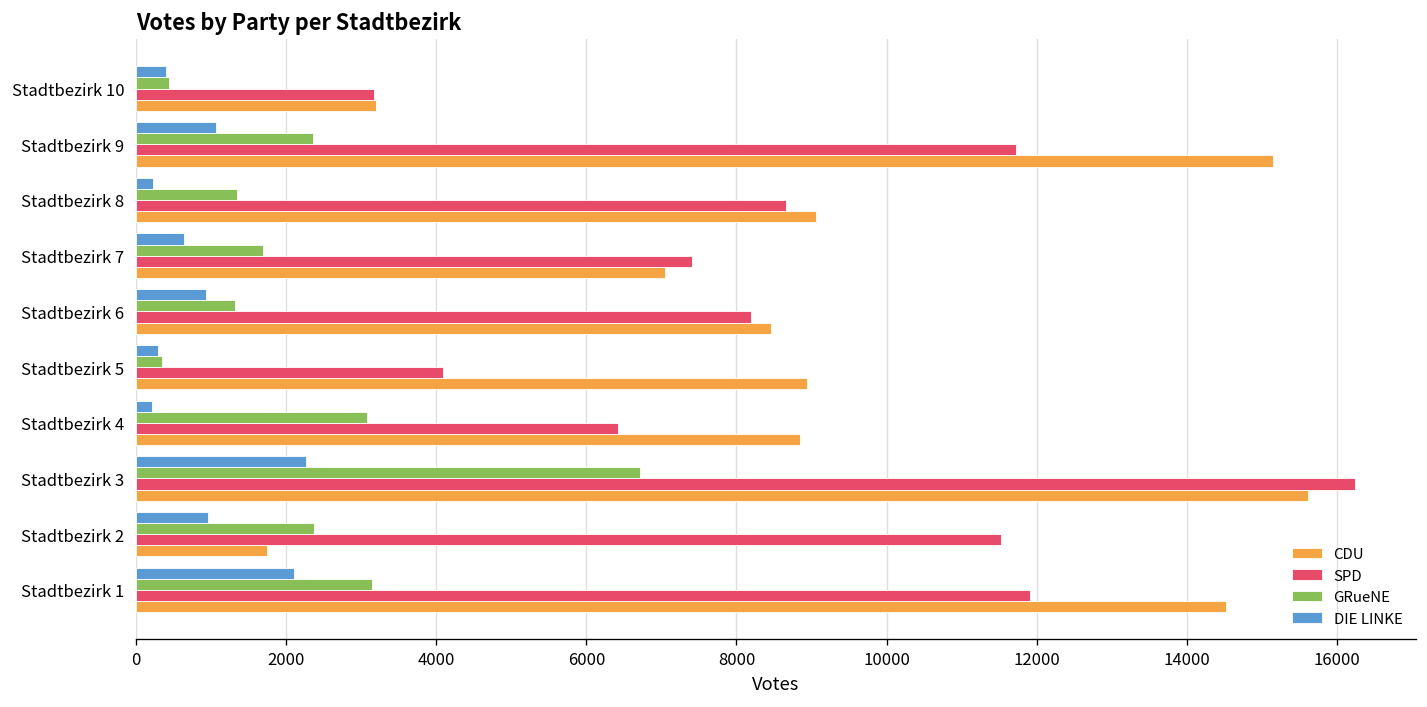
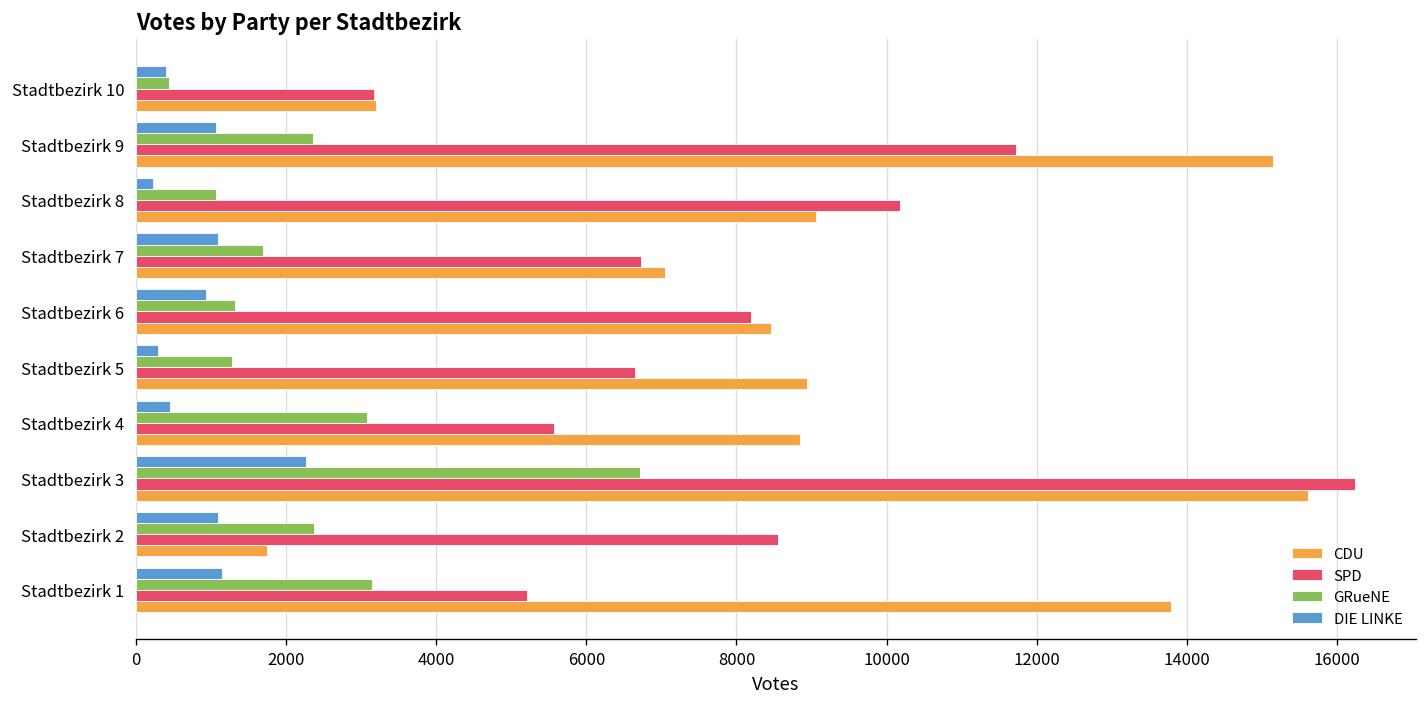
  {
    "CDU": {
      "Stadtbezirk 10": 3200,
      "Stadtbezirk 9": 15100,
      "Stadtbezirk 8": 9100,
      "Stadtbezirk 7": 7000,
      "Stadtbezirk 6": 8500,
      "Stadtbezirk 5": 8900,
      "Stadtbezirk 4": 8800,
      "Stadtbezirk 3": 15600,
      "Stadtbezirk 2": 1700,
-     "Stadtbezirk 1": 14500
+     "Stadtbezirk 1": 13800
    },
    "SPD": {
      "Stadtbezirk 10": 3200,
      "Stadtbezirk 9": 11700,
-     "Stadtbezirk 8": 8700,
-     "Stadtbezirk 7": 7400,
+     "Stadtbezirk 8": 10200,
+     "Stadtbezirk 7": 6700,
      "Stadtbezirk 6": 8200,
-     "Stadtbezirk 5": 4100,
-     "Stadtbezirk 4": 6400,
+     "Stadtbezirk 5": 6700,
+     "Stadtbezirk 4": 5600,
      "Stadtbezirk 3": 16200,
-     "Stadtbezirk 2": 11500,
-     "Stadtbezirk 1": 11900
+     "Stadtbezirk 2": 8600,
+     "Stadtbezirk 1": 5200
    },
    "GRueNE": {
      "Stadtbezirk 10": 400,
      "Stadtbezirk 9": 2400,
-     "Stadtbezirk 8": 1300,
+     "Stadtbezirk 8": 1100,
      "Stadtbezirk 7": 1700,
      "Stadtbezirk 6": 1300,
-     "Stadtbezirk 5": 400,
+     "Stadtbezirk 5": 1300,
      "Stadtbezirk 4": 3100,
      "Stadtbezirk 3": 6700,
      "Stadtbezirk 2": 2400,
      "Stadtbezirk 1": 3200
    },
    "DIE LINKE": {
      "Stadtbezirk 10": 400,
      "Stadtbezirk 9": 1100,
      "Stadtbezirk 8": 200,
-     "Stadtbezirk 7": 600,
+     "Stadtbezirk 7": 1100,
      "Stadtbezirk 6": 900,
      "Stadtbezirk 5": 300,
-     "Stadtbezirk 4": 200,
+     "Stadtbezirk 4": 500,
      "Stadtbezirk 3": 2300,
-     "Stadtbezirk 2": 1000,
-     "Stadtbezirk 1": 2100
+     "Stadtbezirk 2": 1100,
+     "Stadtbezirk 1": 1100
    }
  }
